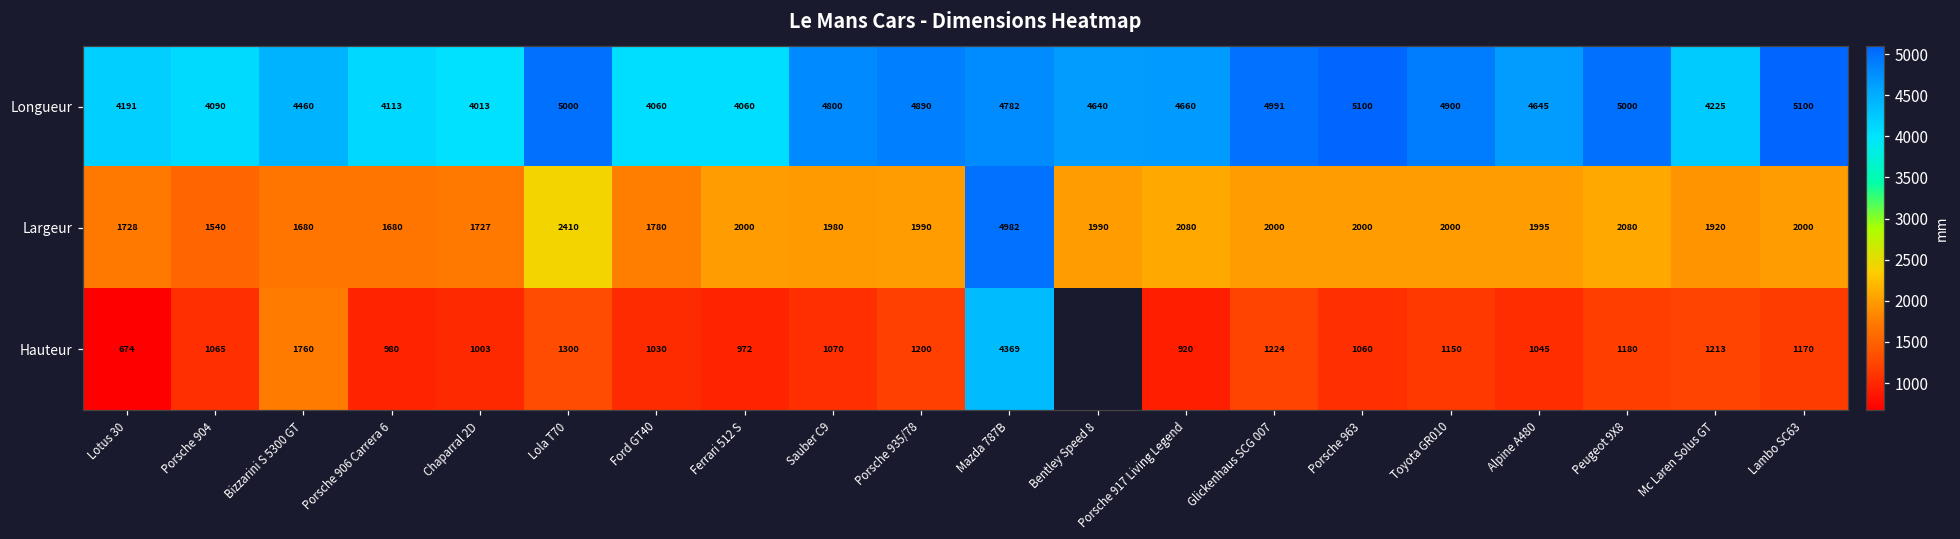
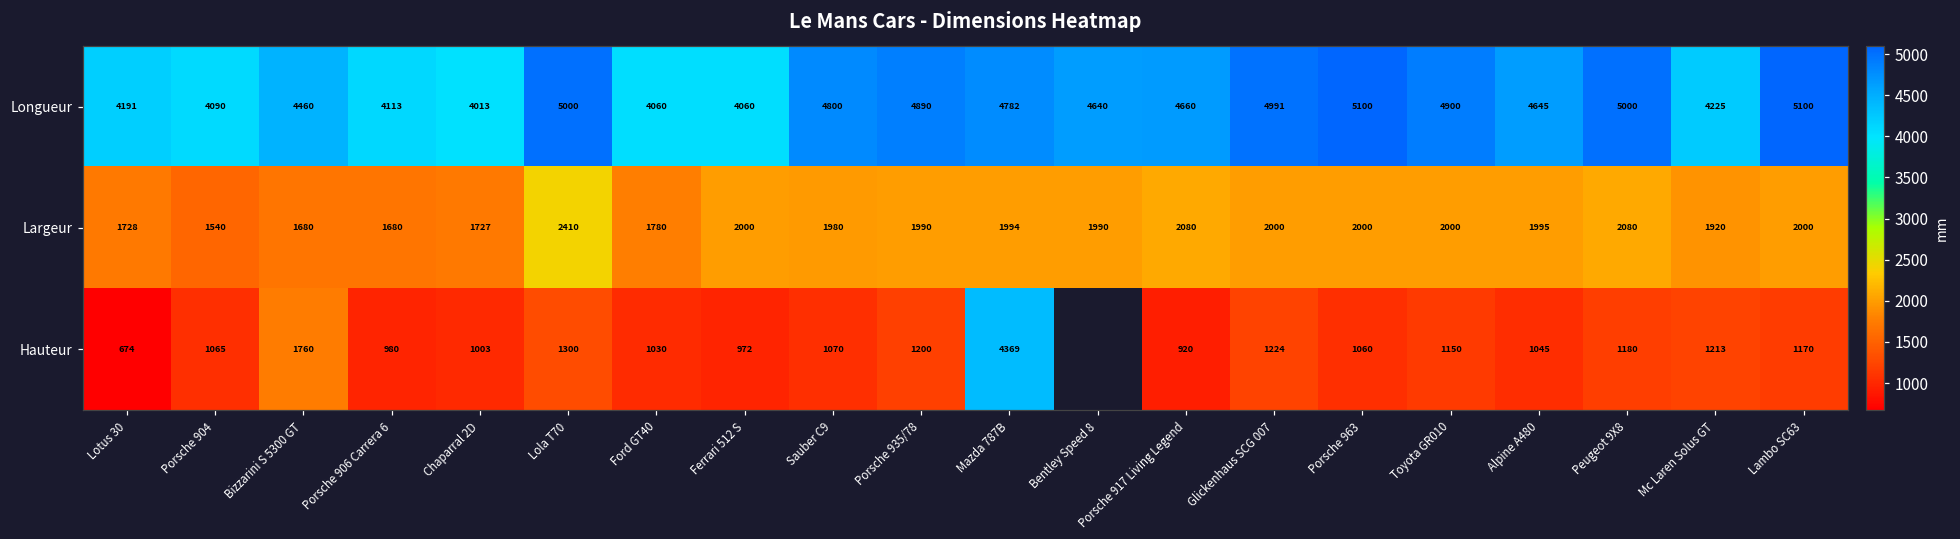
  {
    "Longueur": {
      "Lotus 30": 4191,
      "Porsche 904": 4090,
      "Bizzarini S 5300 GT": 4460,
      "Porsche 906 Carrera 6": 4113,
      "Chaparral 2D": 4013,
      "Lola T70": 5000,
      "Ford GT40": 4060,
      "Ferrari 512 S": 4060,
      "Sauber C9": 4800,
      "Porsche 935/78": 4890,
      "Mazda 787B": 4782,
      "Bentley Speed 8": 4640,
      "Porsche 917 Living Legend": 4660,
      "Glickenhaus SCG 007": 4991,
      "Porsche 963": 5100,
      "Toyota GR010": 4900,
      "Alpine A480": 4645,
      "Peugeot 9X8": 5000,
      "Mc Laren Solus GT": 4225,
      "Lambo SC63": 5100
    },
    "Largeur": {
      "Lotus 30": 1728,
      "Porsche 904": 1540,
      "Bizzarini S 5300 GT": 1680,
      "Porsche 906 Carrera 6": 1680,
      "Chaparral 2D": 1727,
      "Lola T70": 2410,
      "Ford GT40": 1780,
      "Ferrari 512 S": 2000,
      "Sauber C9": 1980,
      "Porsche 935/78": 1990,
-     "Mazda 787B": 4982,
+     "Mazda 787B": 1994,
      "Bentley Speed 8": 1990,
      "Porsche 917 Living Legend": 2080,
      "Glickenhaus SCG 007": 2000,
      "Porsche 963": 2000,
      "Toyota GR010": 2000,
      "Alpine A480": 1995,
      "Peugeot 9X8": 2080,
      "Mc Laren Solus GT": 1920,
      "Lambo SC63": 2000
    },
    "Hauteur": {
      "Lotus 30": 674,
      "Porsche 904": 1065,
      "Bizzarini S 5300 GT": 1760,
      "Porsche 906 Carrera 6": 980,
      "Chaparral 2D": 1003,
      "Lola T70": 1300,
      "Ford GT40": 1030,
      "Ferrari 512 S": 972,
      "Sauber C9": 1070,
      "Porsche 935/78": 1200,
      "Mazda 787B": 4369,
      "Porsche 917 Living Legend": 920,
      "Glickenhaus SCG 007": 1224,
      "Porsche 963": 1060,
      "Toyota GR010": 1150,
      "Alpine A480": 1045,
      "Peugeot 9X8": 1180,
      "Mc Laren Solus GT": 1213,
      "Lambo SC63": 1170
    }
  }
